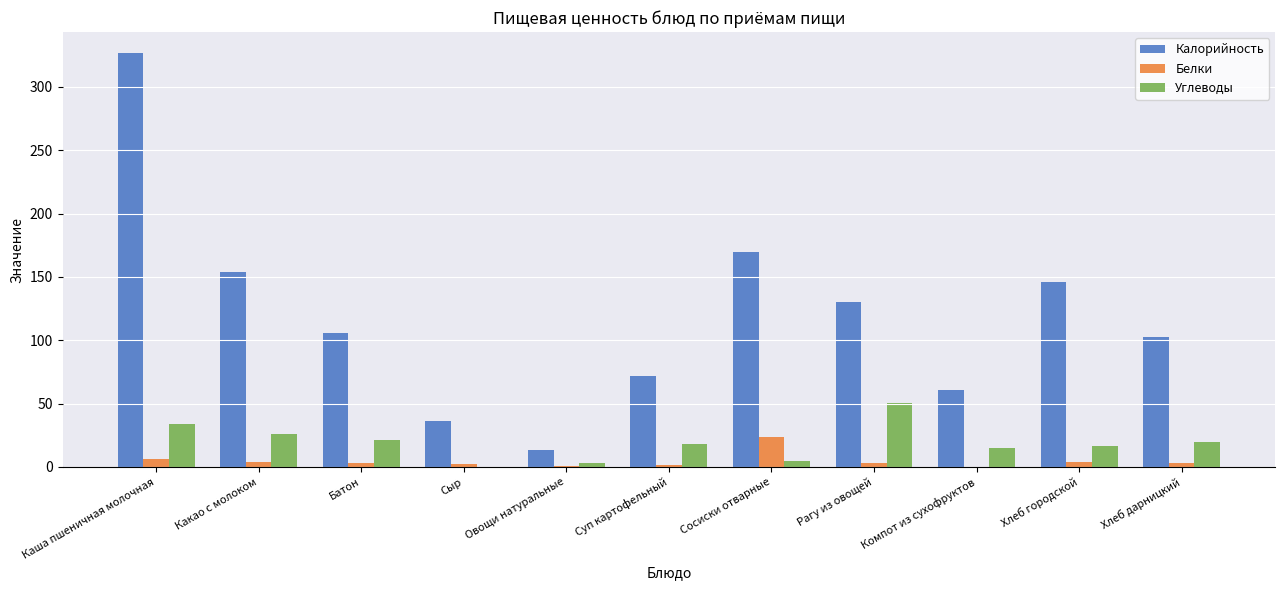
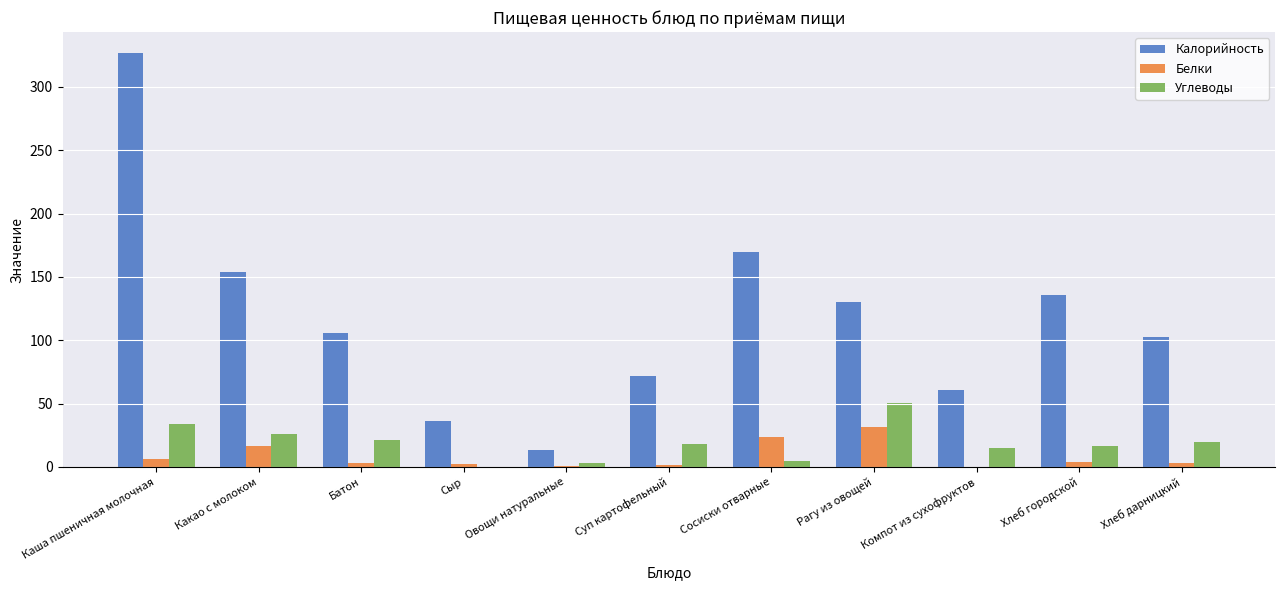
  {
    "Калорийность": {
      "Каша пшеничная молочная": 327,
      "Какао с молоком": 154,
      "Батон": 106,
      "Сыр": 36,
      "Овощи натуральные": 14,
      "Суп картофельный": 72,
      "Сосиски отварные": 170,
      "Рагу из овощей": 130,
      "Компот из сухофруктов": 61,
-     "Хлеб городской": 146,
+     "Хлеб городской": 136,
      "Хлеб дарницкий": 103
    },
    "Белки": {
      "Каша пшеничная молочная": 6,
-     "Какао с молоком": 4,
+     "Какао с молоком": 16,
      "Батон": 3,
      "Сыр": 2,
      "Сосиски отварные": 24,
-     "Рагу из овощей": 3,
+     "Рагу из овощей": 32,
      "Хлеб городской": 4,
      "Хлеб дарницкий": 3
    },
    "Углеводы": {
      "Каша пшеничная молочная": 34,
      "Какао с молоком": 26,
      "Батон": 21,
      "Сыр": 0,
      "Овощи натуральные": 3,
      "Суп картофельный": 18,
      "Сосиски отварные": 5,
      "Рагу из овощей": 51,
      "Компот из сухофруктов": 15,
      "Хлеб городской": 17,
      "Хлеб дарницкий": 20
    }
  }
